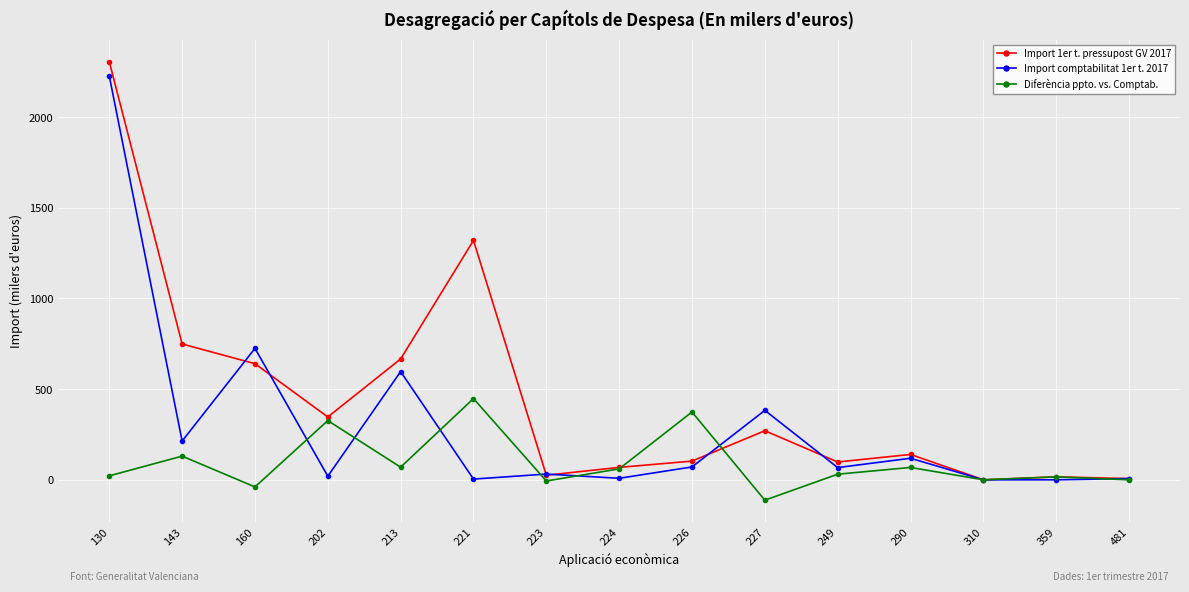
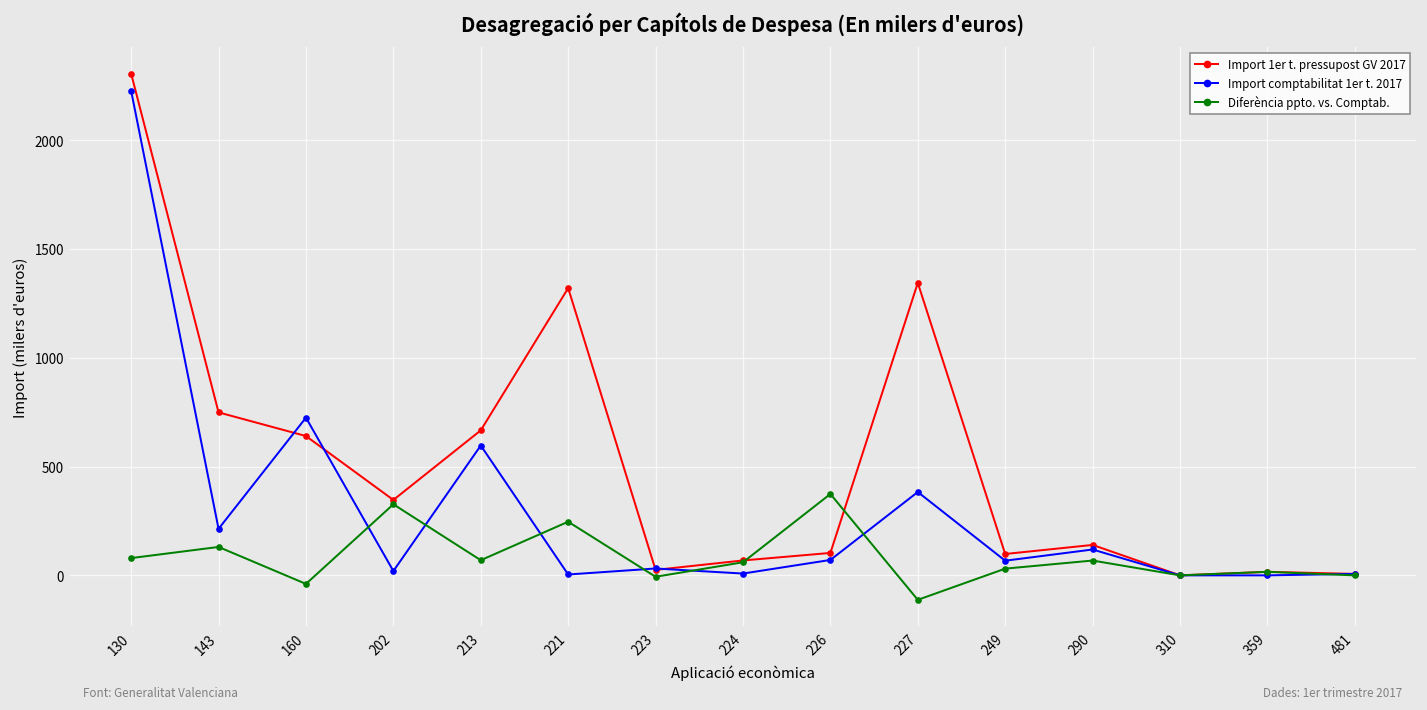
  {
    "Import 1er t. pressupost GV 2017": {
      "130": 2310,
      "143": 750,
      "160": 640,
      "202": 350,
      "213": 670,
      "221": 1320,
      "226": 100,
-     "227": 270,
+     "227": 1340,
      "249": 100,
      "290": 140
    },
    "Import comptabilitat 1er t. 2017": {
      "130": 2230,
      "143": 210,
      "160": 720,
      "202": 20,
      "213": 600,
      "221": 0,
      "224": 10,
      "226": 70,
      "227": 380,
      "249": 70,
      "290": 120,
      "359": 0
    },
    "Diferència ppto. vs. Comptab.": {
-     "130": 20,
+     "130": 80,
      "143": 130,
      "160": -40,
      "202": 330,
      "213": 70,
-     "221": 450,
+     "221": 250,
      "223": -10,
      "226": 370,
      "227": -110,
      "249": 30,
      "290": 70
    }
  }
